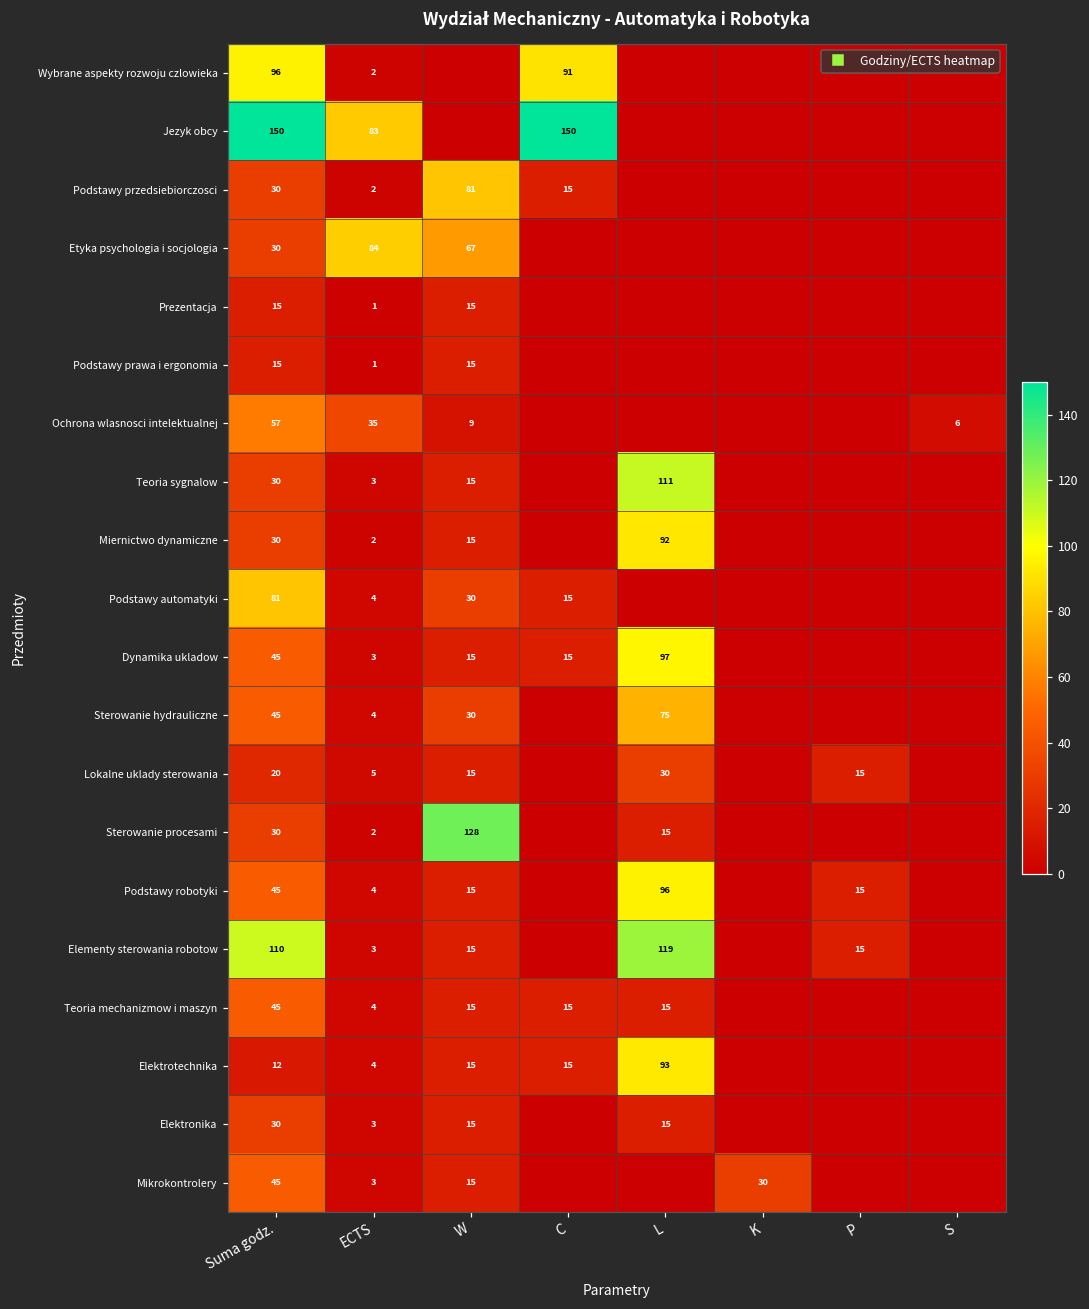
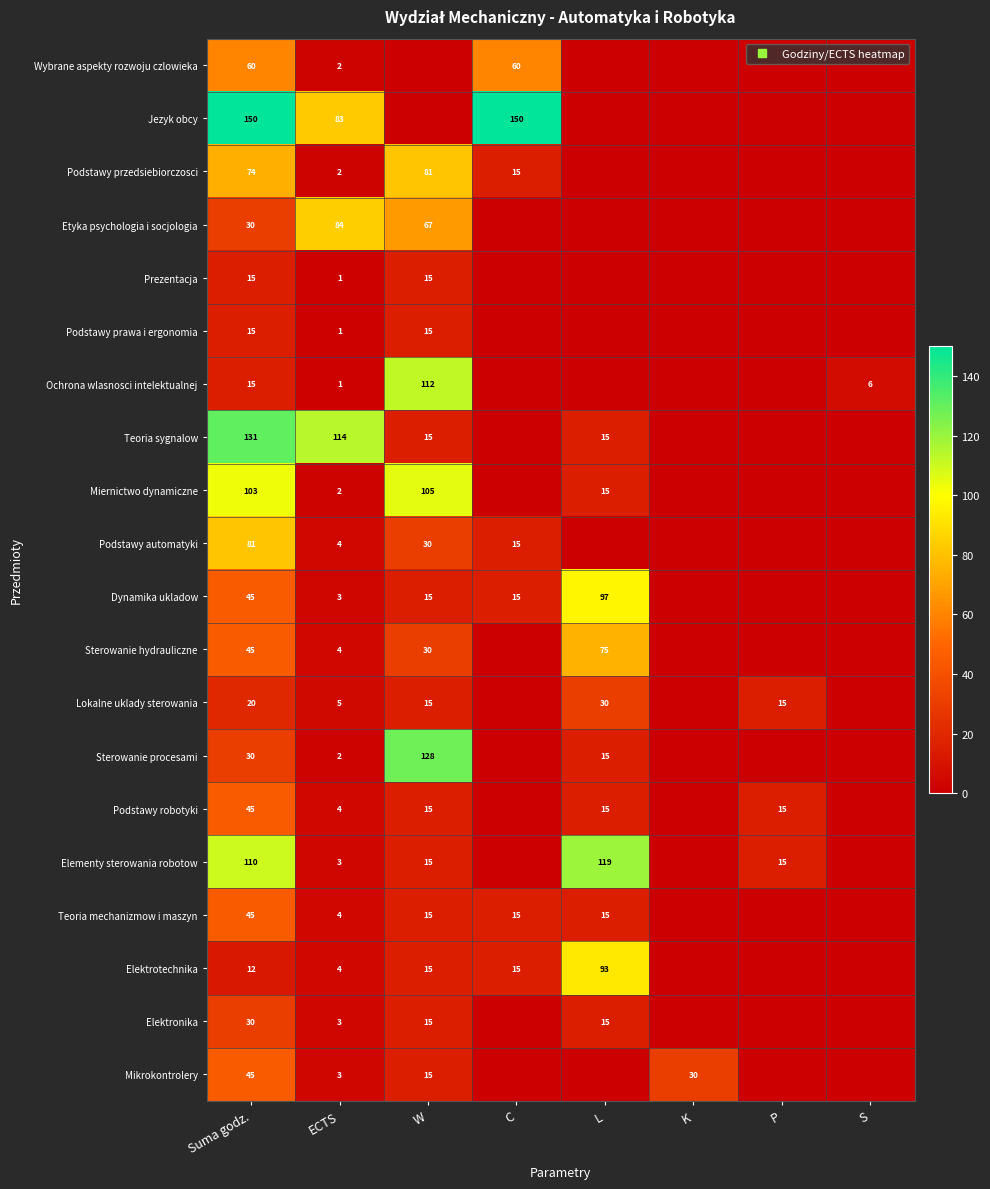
  {
    "Wybrane aspekty rozwoju czlowieka": {
-     "Suma godz.": 96,
+     "Suma godz.": 60,
      "ECTS": 2,
-     "C": 91
+     "C": 60
    },
    "Jezyk obcy": {
      "Suma godz.": 150,
      "ECTS": 83,
      "C": 150
    },
    "Podstawy przedsiebiorczosci": {
-     "Suma godz.": 30,
+     "Suma godz.": 74,
      "ECTS": 2,
      "W": 81,
      "C": 15
    },
    "Etyka psychologia i socjologia": {
      "Suma godz.": 30,
      "ECTS": 84,
      "W": 67
    },
    "Prezentacja": {
      "Suma godz.": 15,
      "ECTS": 1,
      "W": 15
    },
    "Podstawy prawa i ergonomia": {
      "Suma godz.": 15,
      "ECTS": 1,
      "W": 15
    },
    "Ochrona wlasnosci intelektualnej": {
-     "Suma godz.": 57,
-     "ECTS": 35,
-     "W": 9,
+     "Suma godz.": 15,
+     "ECTS": 1,
+     "W": 112,
      "S": 6
    },
    "Teoria sygnalow": {
-     "Suma godz.": 30,
-     "ECTS": 3,
+     "Suma godz.": 131,
+     "ECTS": 114,
      "W": 15,
-     "L": 111
+     "L": 15
    },
    "Miernictwo dynamiczne": {
-     "Suma godz.": 30,
+     "Suma godz.": 103,
      "ECTS": 2,
-     "W": 15,
-     "L": 92
+     "W": 105,
+     "L": 15
    },
    "Podstawy automatyki": {
      "Suma godz.": 81,
      "ECTS": 4,
      "W": 30,
      "C": 15
    },
    "Dynamika ukladow": {
      "Suma godz.": 45,
      "ECTS": 3,
      "W": 15,
      "C": 15,
      "L": 97
    },
    "Sterowanie hydrauliczne": {
      "Suma godz.": 45,
      "ECTS": 4,
      "W": 30,
      "L": 75
    },
    "Lokalne uklady sterowania": {
      "Suma godz.": 20,
      "ECTS": 5,
      "W": 15,
      "L": 30,
      "P": 15
    },
    "Sterowanie procesami": {
      "Suma godz.": 30,
      "ECTS": 2,
      "W": 128,
      "L": 15
    },
    "Podstawy robotyki": {
      "Suma godz.": 45,
      "ECTS": 4,
      "W": 15,
-     "L": 96,
+     "L": 15,
      "P": 15
    },
    "Elementy sterowania robotow": {
      "Suma godz.": 110,
      "ECTS": 3,
      "W": 15,
      "L": 119,
      "P": 15
    },
    "Teoria mechanizmow i maszyn": {
      "Suma godz.": 45,
      "ECTS": 4,
      "W": 15,
      "C": 15,
      "L": 15
    },
    "Elektrotechnika": {
      "Suma godz.": 12,
      "ECTS": 4,
      "W": 15,
      "C": 15,
      "L": 93
    },
    "Elektronika": {
      "Suma godz.": 30,
      "ECTS": 3,
      "W": 15,
      "L": 15
    },
    "Mikrokontrolery": {
      "Suma godz.": 45,
      "ECTS": 3,
      "W": 15,
      "K": 30
    }
  }
